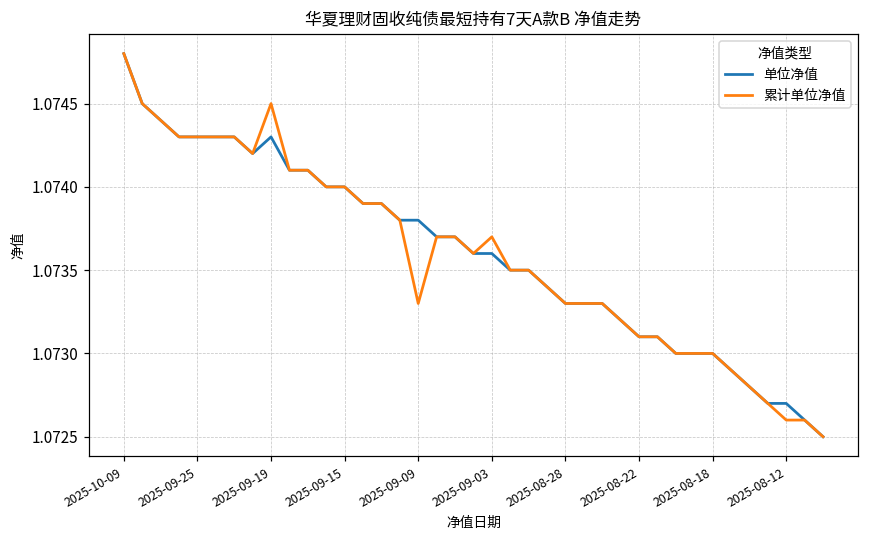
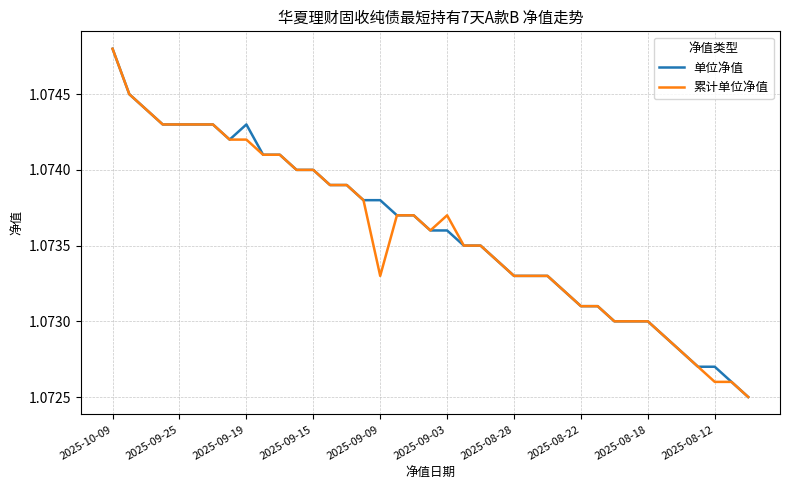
  {
    "单位净值": {
      "2025-09-19": 1.0743,
      "2025-09-09": 1.0738,
      "2025-09-03": 1.0736,
      "2025-08-12": 1.0727
    },
    "累计单位净值": {
-     "2025-09-19": 1.0745,
+     "2025-09-19": 1.0742,
      "2025-09-09": 1.0733,
      "2025-09-03": 1.0737,
      "2025-08-12": 1.0726
    }
  }
